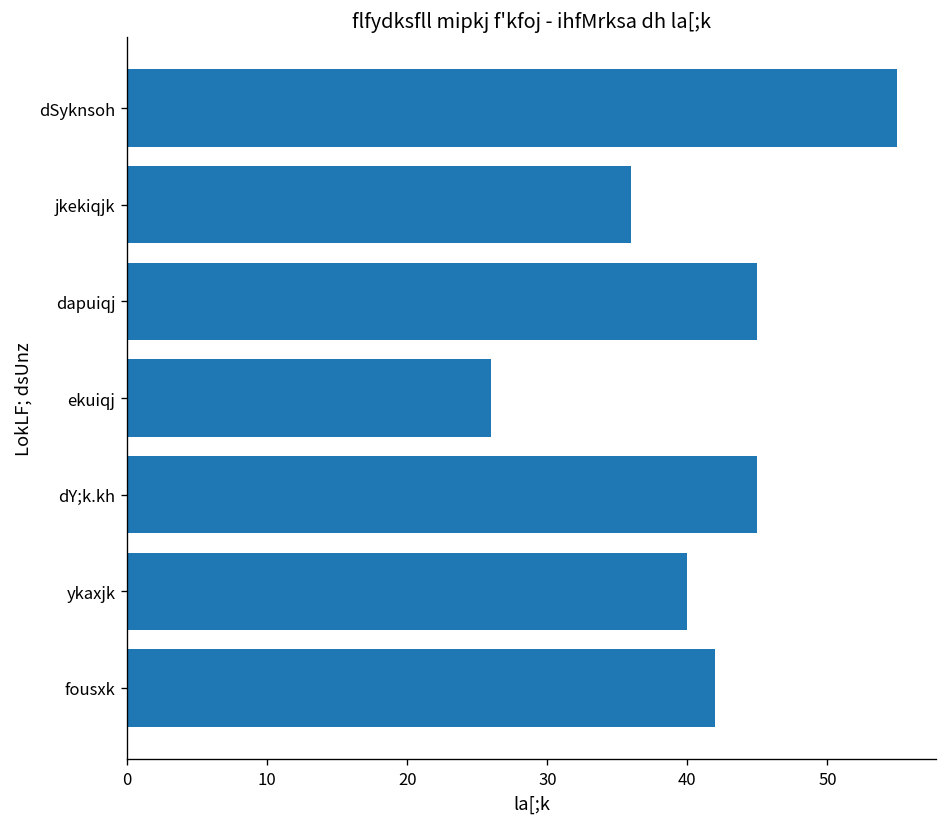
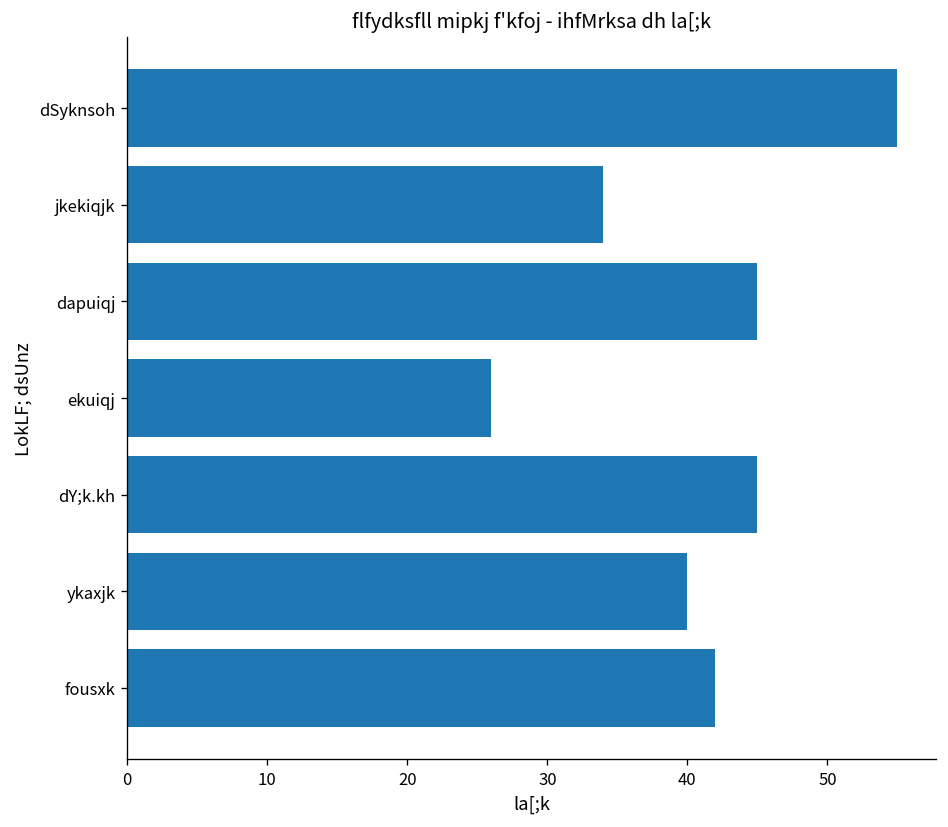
  {
    "dSyknsoh": 55,
-   "jkekiqjk": 36,
+   "jkekiqjk": 34,
    "ekuiqj": 26
  }
